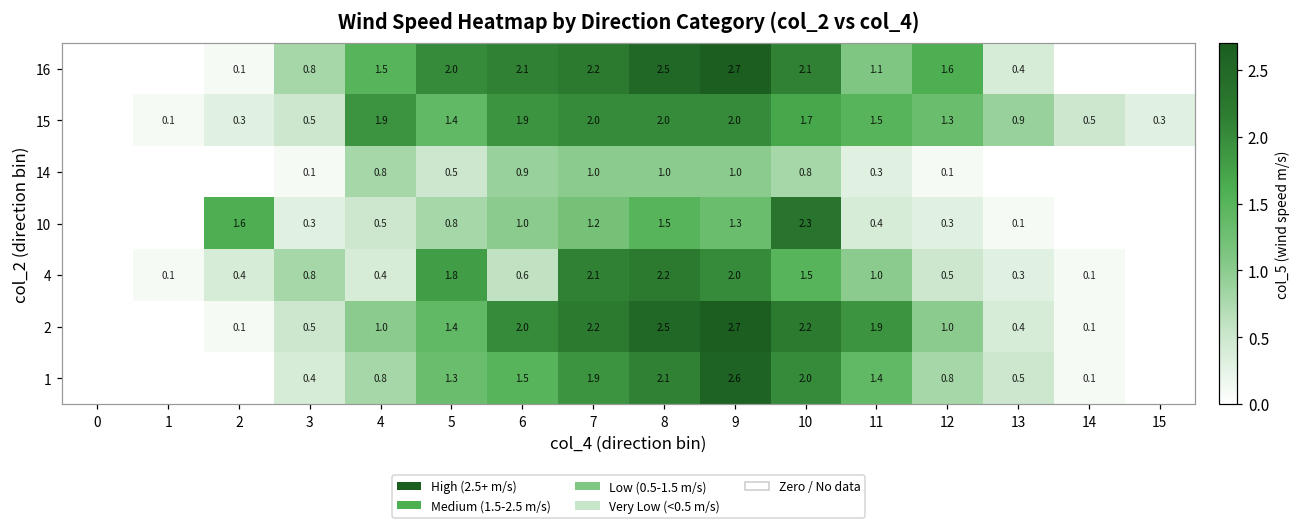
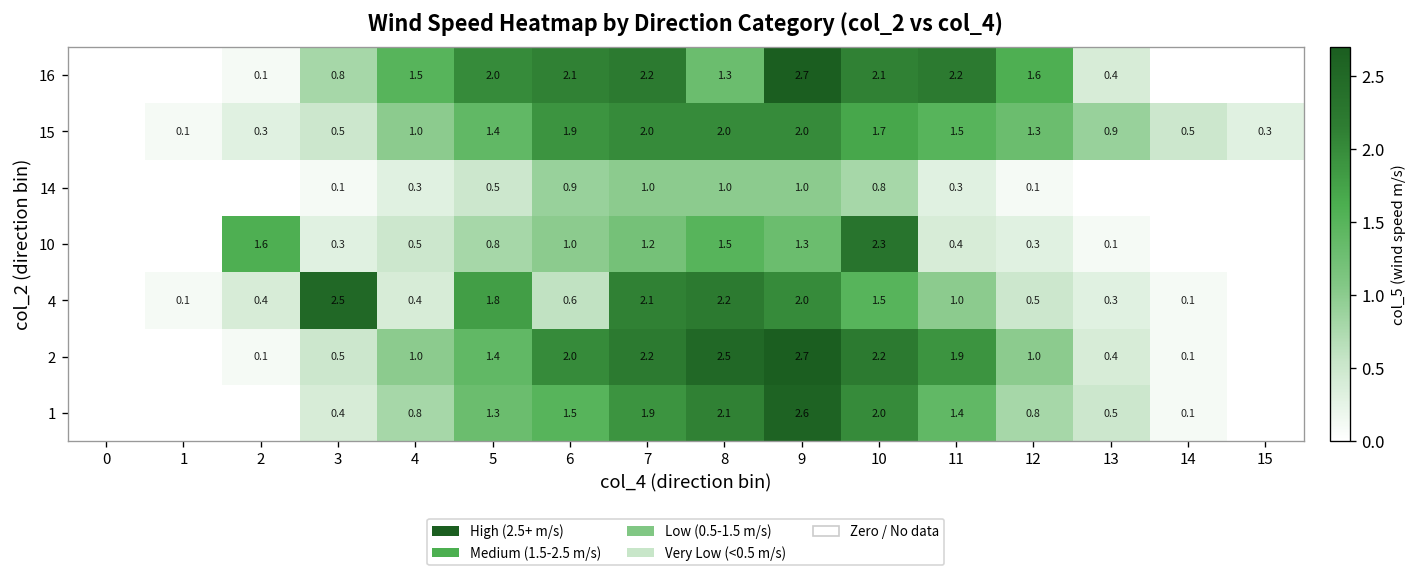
  {
    "16": {
      "2": 0.1,
      "3": 0.8,
      "4": 1.5,
      "5": 2.0,
      "6": 2.1,
      "7": 2.2,
-     "8": 2.5,
+     "8": 1.3,
      "9": 2.7,
      "10": 2.1,
-     "11": 1.1,
+     "11": 2.2,
      "12": 1.6,
      "13": 0.4
    },
    "15": {
      "1": 0.1,
      "2": 0.3,
      "3": 0.5,
-     "4": 1.9,
+     "4": 1.0,
      "5": 1.4,
      "6": 1.9,
      "7": 2.0,
      "8": 2.0,
      "9": 2.0,
      "10": 1.7,
      "11": 1.5,
      "12": 1.3,
      "13": 0.9,
      "14": 0.5,
      "15": 0.3
    },
    "14": {
      "3": 0.1,
-     "4": 0.8,
+     "4": 0.3,
      "5": 0.5,
      "6": 0.9,
      "7": 1.0,
      "8": 1.0,
      "9": 1.0,
      "10": 0.8,
      "11": 0.3,
      "12": 0.1
    },
    "10": {
      "2": 1.6,
      "3": 0.3,
      "4": 0.5,
      "5": 0.8,
      "6": 1.0,
      "7": 1.2,
      "8": 1.5,
      "9": 1.3,
      "10": 2.3,
      "11": 0.4,
      "12": 0.3,
      "13": 0.1
    },
    "4": {
      "1": 0.1,
      "2": 0.4,
-     "3": 0.8,
+     "3": 2.5,
      "4": 0.4,
      "5": 1.8,
      "6": 0.6,
      "7": 2.1,
      "8": 2.2,
      "9": 2.0,
      "10": 1.5,
      "11": 1.0,
      "12": 0.5,
      "13": 0.3,
      "14": 0.1
    },
    "2": {
      "2": 0.1,
      "3": 0.5,
      "4": 1.0,
      "5": 1.4,
      "6": 2.0,
      "7": 2.2,
      "8": 2.5,
      "9": 2.7,
      "10": 2.2,
      "11": 1.9,
      "12": 1.0,
      "13": 0.4,
      "14": 0.1
    },
    "1": {
      "3": 0.4,
      "4": 0.8,
      "5": 1.3,
      "6": 1.5,
      "7": 1.9,
      "8": 2.1,
      "9": 2.6,
      "10": 2.0,
      "11": 1.4,
      "12": 0.8,
      "13": 0.5,
      "14": 0.1
    }
  }
